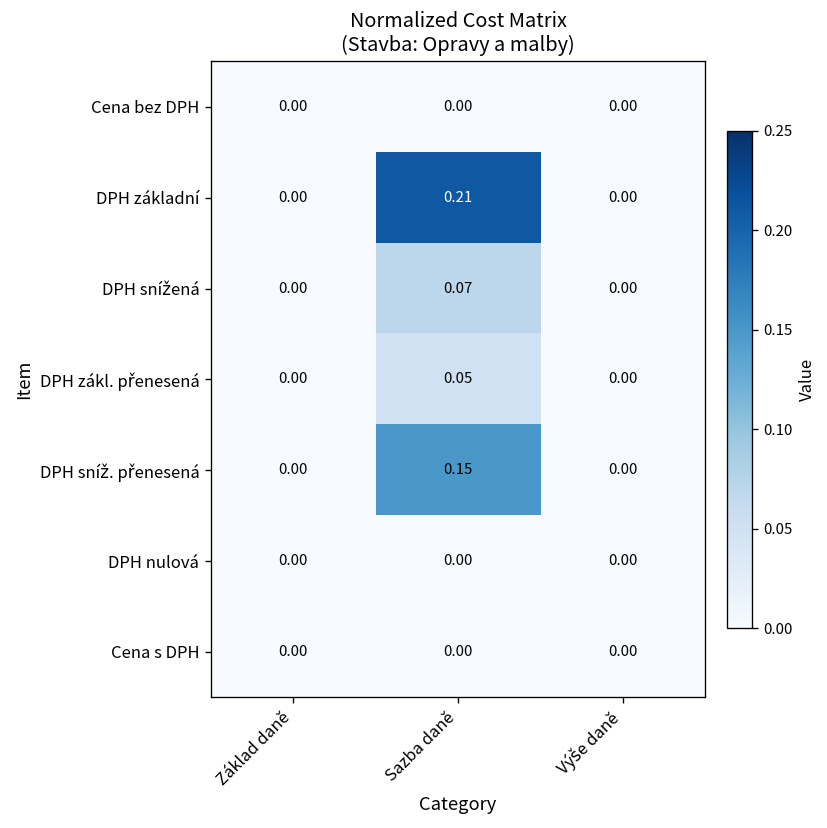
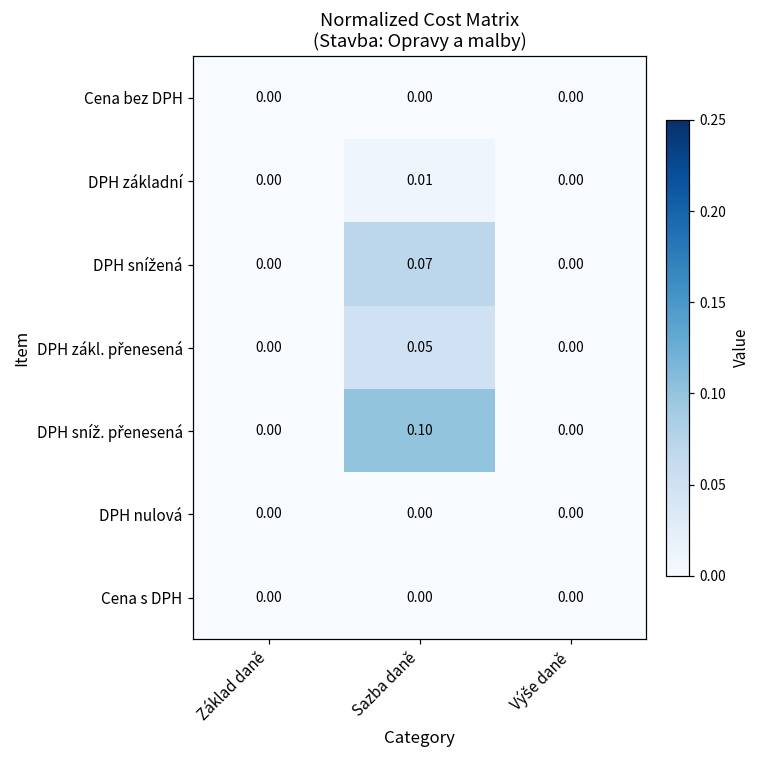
  {
    "Cena bez DPH": {
      "Základ daně": 0.00,
      "Sazba daně": 0.00,
      "Výše daně": 0.00
    },
    "DPH základní": {
      "Základ daně": 0.00,
-     "Sazba daně": 0.21,
+     "Sazba daně": 0.01,
      "Výše daně": 0.00
    },
    "DPH snížená": {
      "Základ daně": 0.00,
      "Sazba daně": 0.07,
      "Výše daně": 0.00
    },
    "DPH zákl. přenesená": {
      "Základ daně": 0.00,
      "Sazba daně": 0.05,
      "Výše daně": 0.00
    },
    "DPH sníž. přenesená": {
      "Základ daně": 0.00,
-     "Sazba daně": 0.15,
+     "Sazba daně": 0.10,
      "Výše daně": 0.00
    },
    "DPH nulová": {
      "Základ daně": 0.00,
      "Sazba daně": 0.00,
      "Výše daně": 0.00
    },
    "Cena s DPH": {
      "Základ daně": 0.00,
      "Sazba daně": 0.00,
      "Výše daně": 0.00
    }
  }
